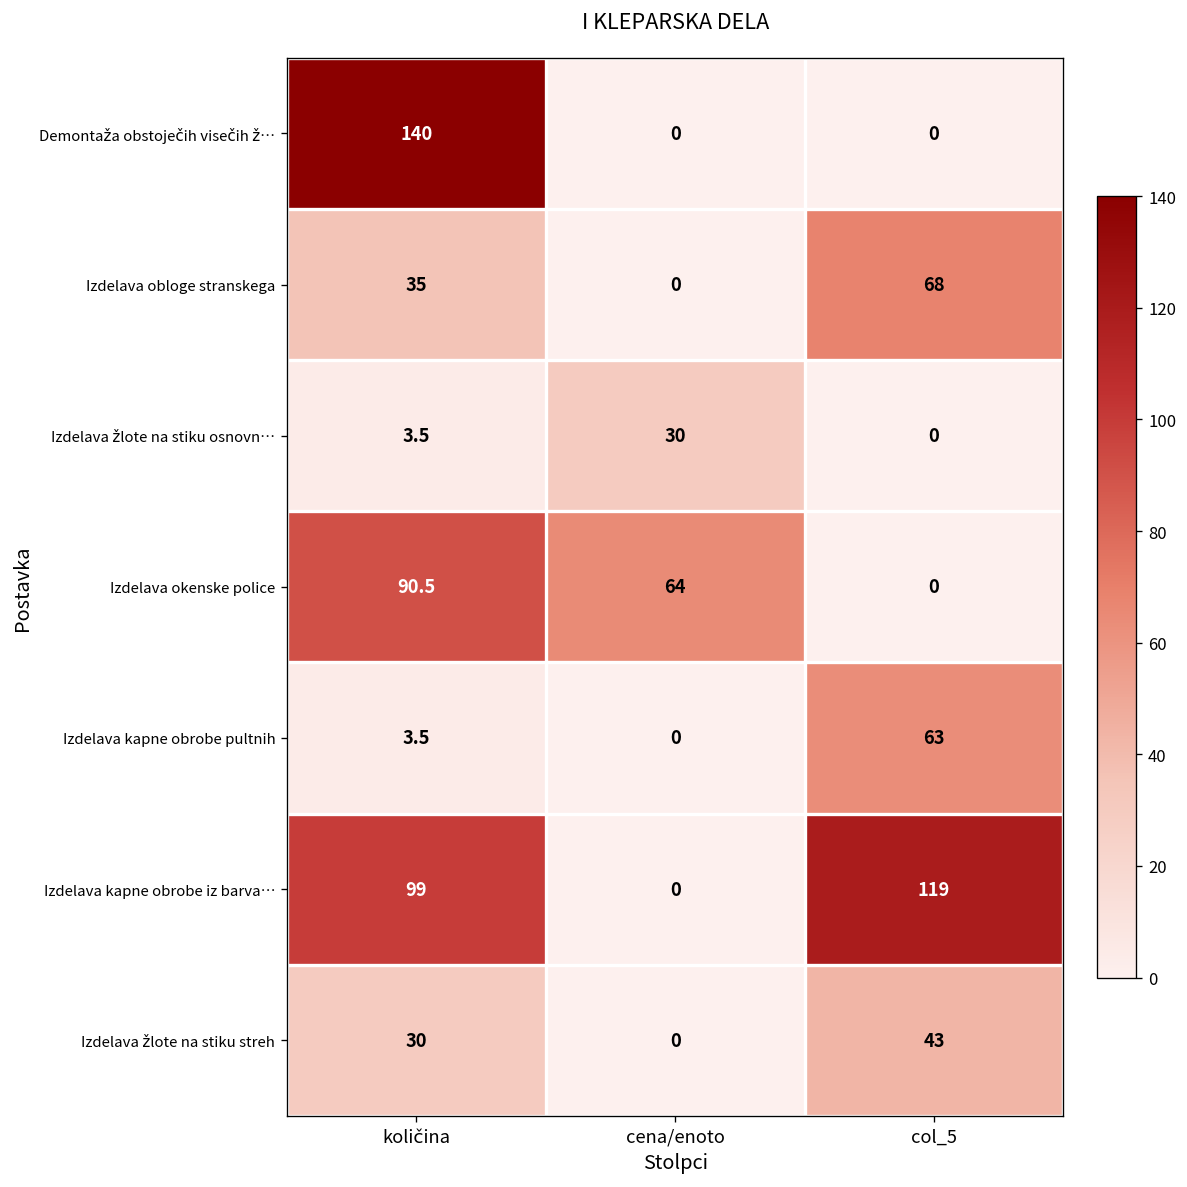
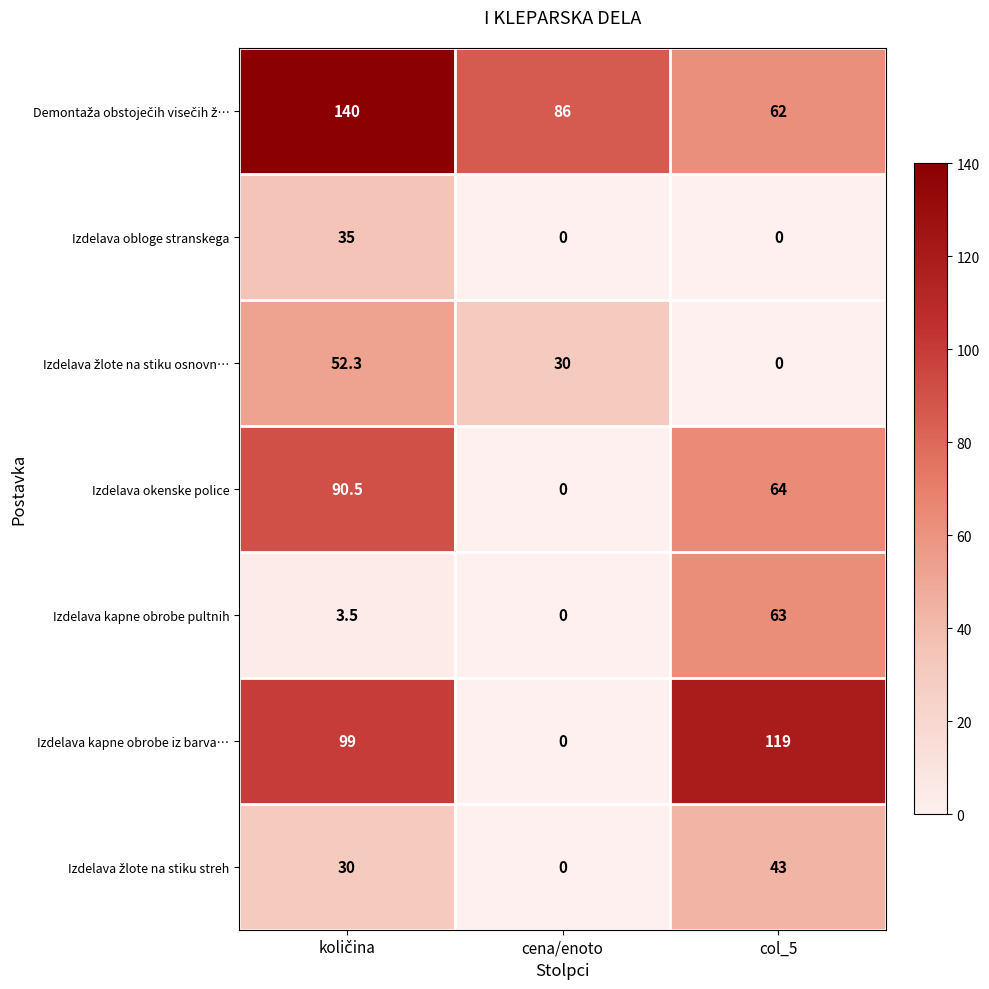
  {
    "Demontaža obstoječih visečih ž…": {
      "količina": 140,
-     "cena/enoto": 0,
-     "col_5": 0
+     "cena/enoto": 86,
+     "col_5": 62
    },
    "Izdelava obloge stranskega": {
      "količina": 35,
      "cena/enoto": 0,
-     "col_5": 68
+     "col_5": 0
    },
    "Izdelava žlote na stiku osnovn…": {
-     "količina": 3.5,
+     "količina": 52.3,
      "cena/enoto": 30,
      "col_5": 0
    },
    "Izdelava okenske police": {
      "količina": 90.5,
-     "cena/enoto": 64,
-     "col_5": 0
+     "cena/enoto": 0,
+     "col_5": 64
    },
    "Izdelava kapne obrobe pultnih": {
      "količina": 3.5,
      "cena/enoto": 0,
      "col_5": 63
    },
    "Izdelava kapne obrobe iz barva…": {
      "količina": 99,
      "cena/enoto": 0,
      "col_5": 119
    },
    "Izdelava žlote na stiku streh": {
      "količina": 30,
      "cena/enoto": 0,
      "col_5": 43
    }
  }
